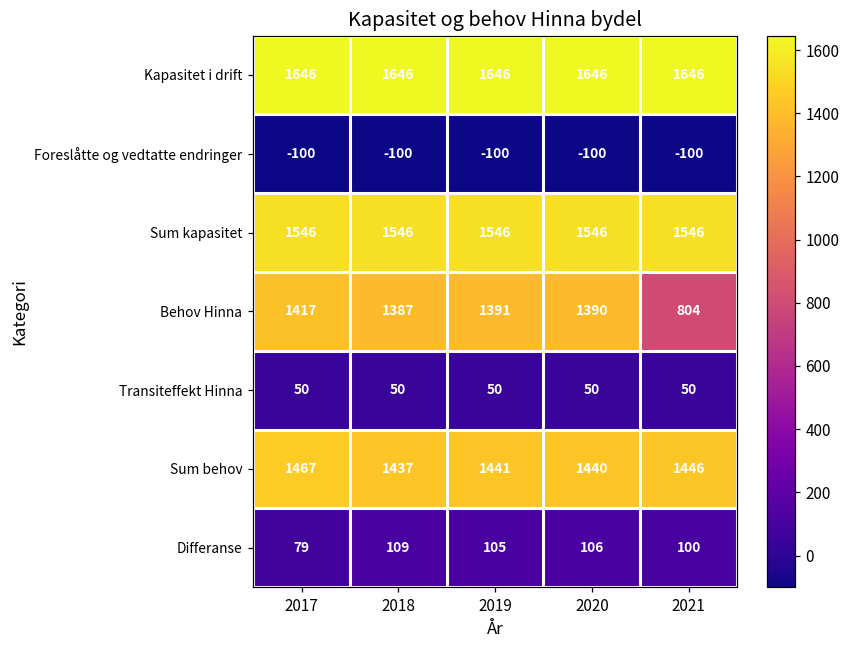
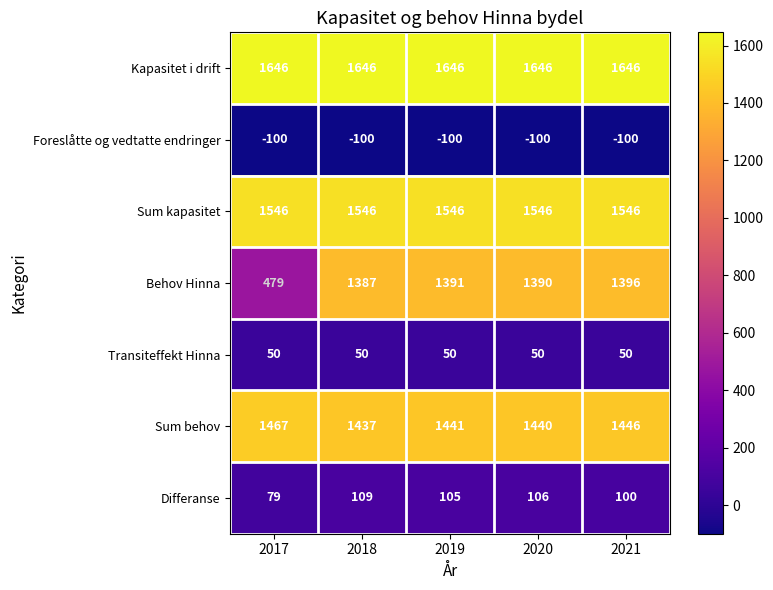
  {
    "Kapasitet i drift": {
      "2017": 1646,
      "2018": 1646,
      "2019": 1646,
      "2020": 1646,
      "2021": 1646
    },
    "Foreslåtte og vedtatte endringer": {
      "2017": -100,
      "2018": -100,
      "2019": -100,
      "2020": -100,
      "2021": -100
    },
    "Sum kapasitet": {
      "2017": 1546,
      "2018": 1546,
      "2019": 1546,
      "2020": 1546,
      "2021": 1546
    },
    "Behov Hinna": {
-     "2017": 1417,
+     "2017": 479,
      "2018": 1387,
      "2019": 1391,
      "2020": 1390,
-     "2021": 804
+     "2021": 1396
    },
    "Transiteffekt Hinna": {
      "2017": 50,
      "2018": 50,
      "2019": 50,
      "2020": 50,
      "2021": 50
    },
    "Sum behov": {
      "2017": 1467,
      "2018": 1437,
      "2019": 1441,
      "2020": 1440,
      "2021": 1446
    },
    "Differanse": {
      "2017": 79,
      "2018": 109,
      "2019": 105,
      "2020": 106,
      "2021": 100
    }
  }
